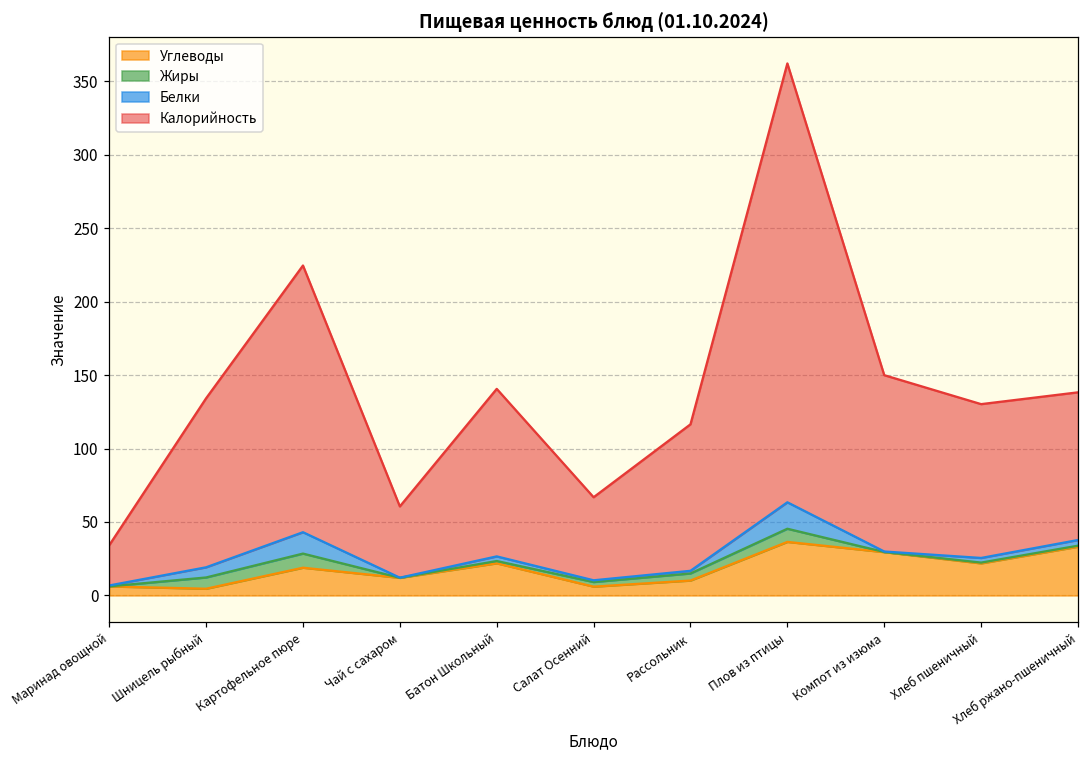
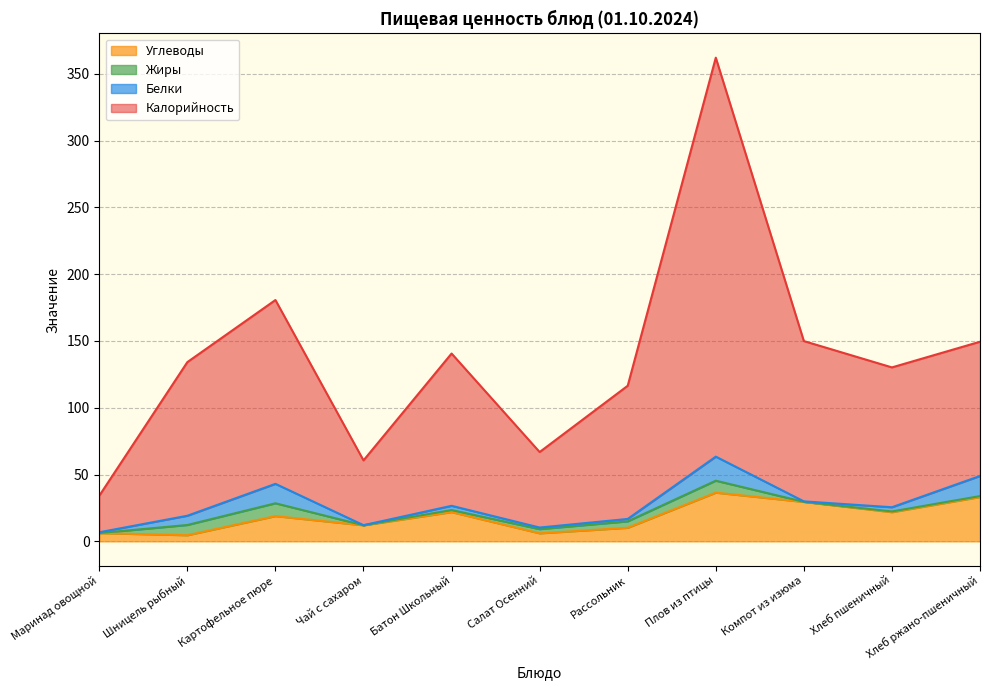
  {
    "Углеводы": {
      "Шницель рыбный": 5,
      "Картофельное пюре": 19,
      "Салат Осенний": 6,
      "Рассольник": 10,
      "Плов из птицы": 36
    },
    "Жиры": {
      "Шницель рыбный": 8,
      "Картофельное пюре": 10,
      "Плов из птицы": 9
    },
    "Белки": {
      "Шницель рыбный": 7,
      "Картофельное пюре": 15,
      "Батон Школьный": 3,
      "Плов из птицы": 18,
      "Хлеб пшеничный": 3,
-     "Хлеб ржано-пшеничный": 4
+     "Хлеб ржано-пшеничный": 15
    },
    "Калорийность": {
      "Маринад овощной": 27,
      "Шницель рыбный": 115,
-     "Картофельное пюре": 182,
+     "Картофельное пюре": 138,
      "Чай с сахаром": 49,
      "Батон Школьный": 114,
      "Салат Осенний": 57,
      "Рассольник": 100,
      "Плов из птицы": 299,
      "Компот из изюма": 120,
      "Хлеб пшеничный": 105,
      "Хлеб ржано-пшеничный": 101
    }
  }
